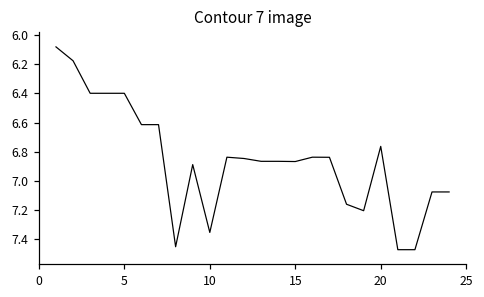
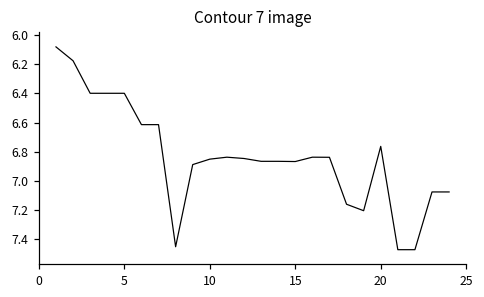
  {
    "5": 6.40,
-   "10": 7.35,
+   "10": 6.85,
    "15": 6.87,
    "20": 6.76
  }
